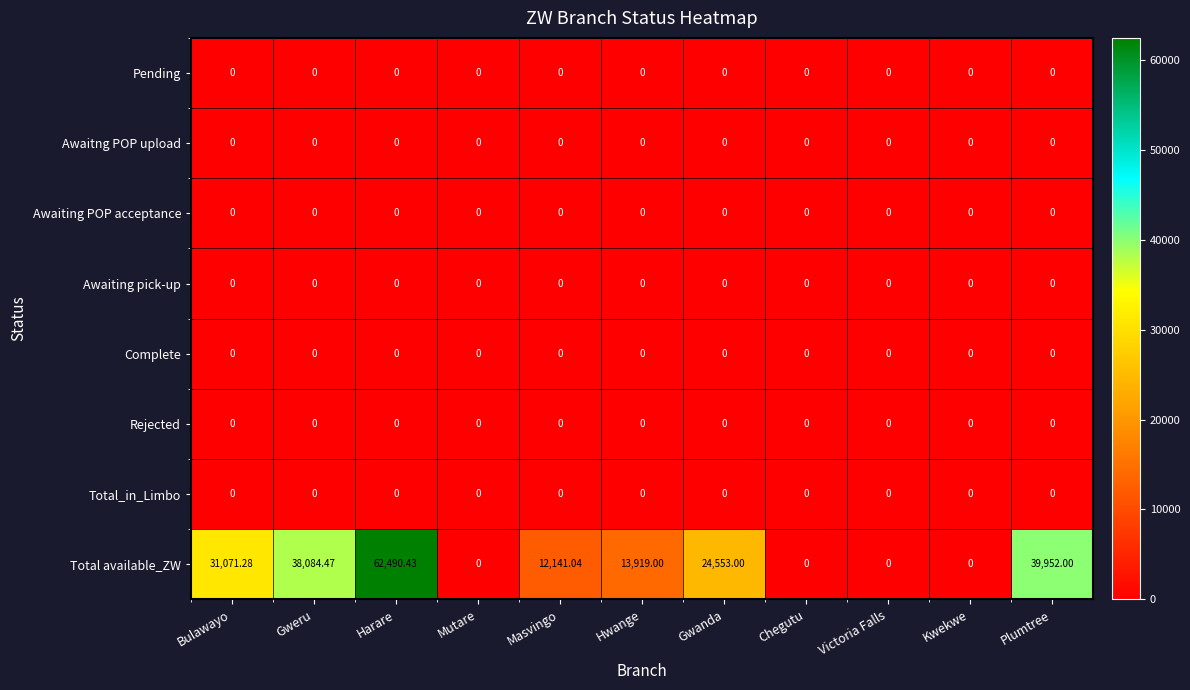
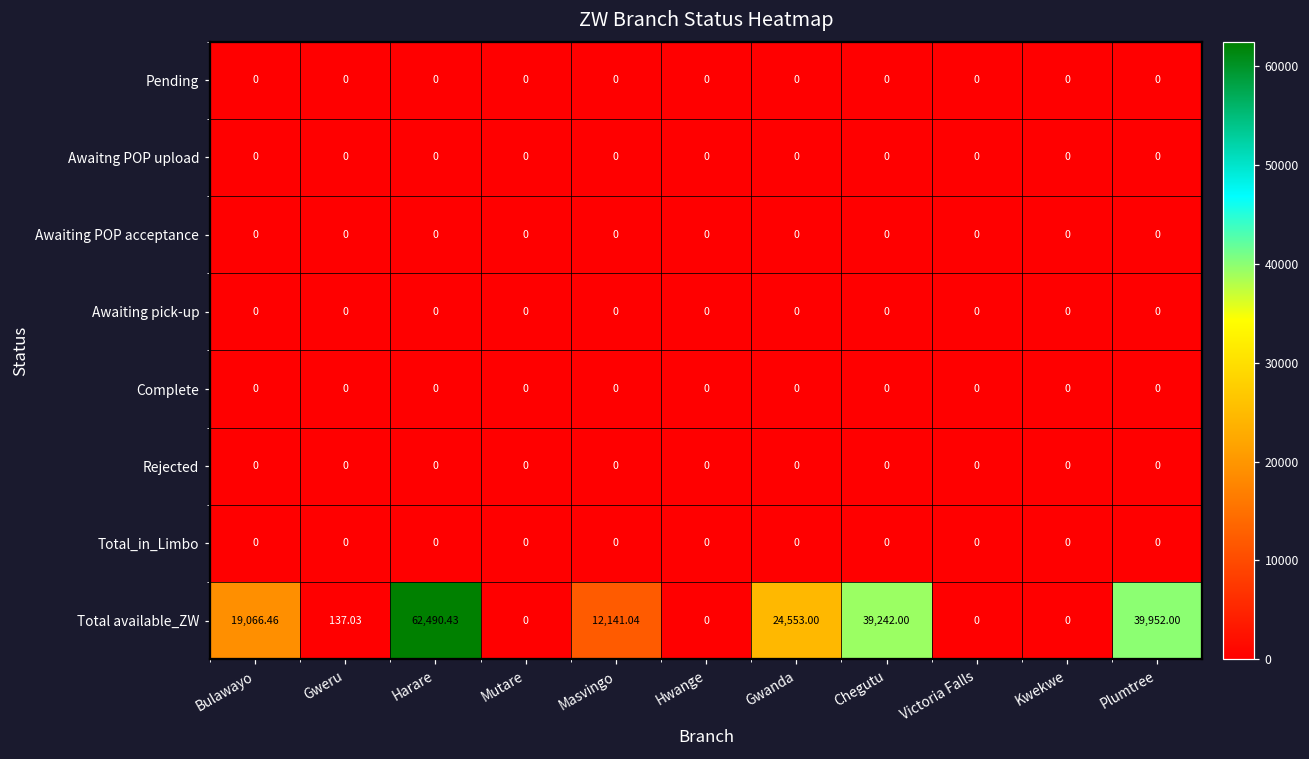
  {
    "Pending": {
      "Bulawayo": "0",
      "Gweru": "0",
      "Harare": "0",
      "Mutare": "0",
      "Masvingo": "0",
      "Hwange": "0",
      "Gwanda": "0",
      "Chegutu": "0",
      "Victoria Falls": "0",
      "Kwekwe": "0",
      "Plumtree": "0"
    },
    "Awaitng POP upload": {
      "Bulawayo": "0",
      "Gweru": "0",
      "Harare": "0",
      "Mutare": "0",
      "Masvingo": "0",
      "Hwange": "0",
      "Gwanda": "0",
      "Chegutu": "0",
      "Victoria Falls": "0",
      "Kwekwe": "0",
      "Plumtree": "0"
    },
    "Awaiting POP acceptance": {
      "Bulawayo": "0",
      "Gweru": "0",
      "Harare": "0",
      "Mutare": "0",
      "Masvingo": "0",
      "Hwange": "0",
      "Gwanda": "0",
      "Chegutu": "0",
      "Victoria Falls": "0",
      "Kwekwe": "0",
      "Plumtree": "0"
    },
    "Awaiting pick-up": {
      "Bulawayo": "0",
      "Gweru": "0",
      "Harare": "0",
      "Mutare": "0",
      "Masvingo": "0",
      "Hwange": "0",
      "Gwanda": "0",
      "Chegutu": "0",
      "Victoria Falls": "0",
      "Kwekwe": "0",
      "Plumtree": "0"
    },
    "Complete": {
      "Bulawayo": "0",
      "Gweru": "0",
      "Harare": "0",
      "Mutare": "0",
      "Masvingo": "0",
      "Hwange": "0",
      "Gwanda": "0",
      "Chegutu": "0",
      "Victoria Falls": "0",
      "Kwekwe": "0",
      "Plumtree": "0"
    },
    "Rejected": {
      "Bulawayo": "0",
      "Gweru": "0",
      "Harare": "0",
      "Mutare": "0",
      "Masvingo": "0",
      "Hwange": "0",
      "Gwanda": "0",
      "Chegutu": "0",
      "Victoria Falls": "0",
      "Kwekwe": "0",
      "Plumtree": "0"
    },
    "Total_in_Limbo": {
      "Bulawayo": "0",
      "Gweru": "0",
      "Harare": "0",
      "Mutare": "0",
      "Masvingo": "0",
      "Hwange": "0",
      "Gwanda": "0",
      "Chegutu": "0",
      "Victoria Falls": "0",
      "Kwekwe": "0",
      "Plumtree": "0"
    },
    "Total available_ZW": {
-     "Bulawayo": "31,071.28",
-     "Gweru": "38,084.47",
+     "Bulawayo": "19,066.46",
+     "Gweru": "137.03",
      "Harare": "62,490.43",
      "Mutare": "0",
      "Masvingo": "12,141.04",
-     "Hwange": "13,919.00",
+     "Hwange": "0",
      "Gwanda": "24,553.00",
-     "Chegutu": "0",
+     "Chegutu": "39,242.00",
      "Victoria Falls": "0",
      "Kwekwe": "0",
      "Plumtree": "39,952.00"
    }
  }
